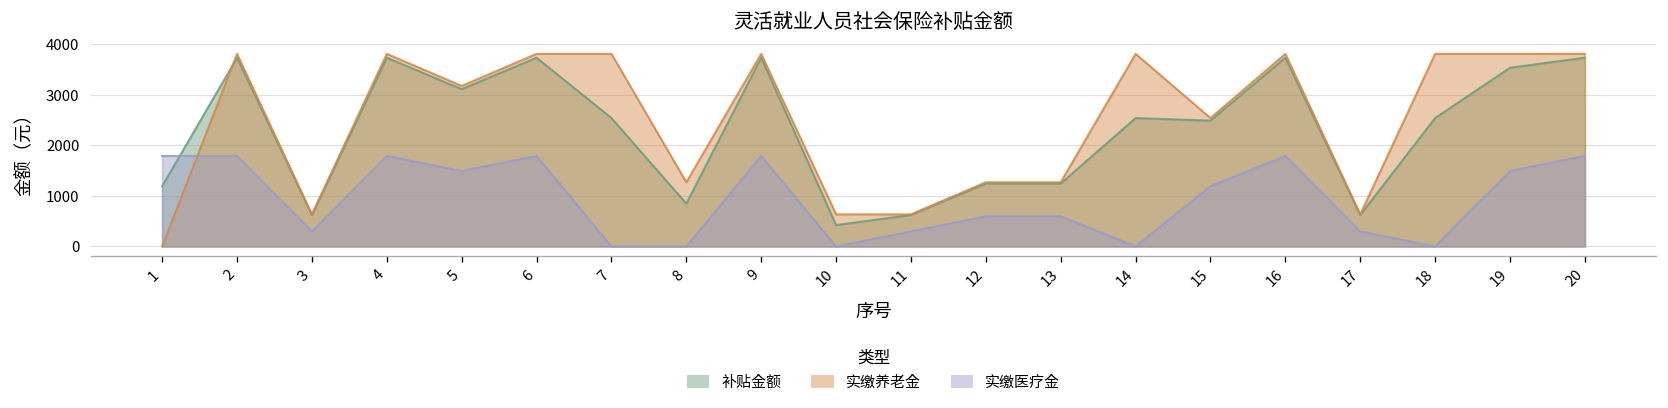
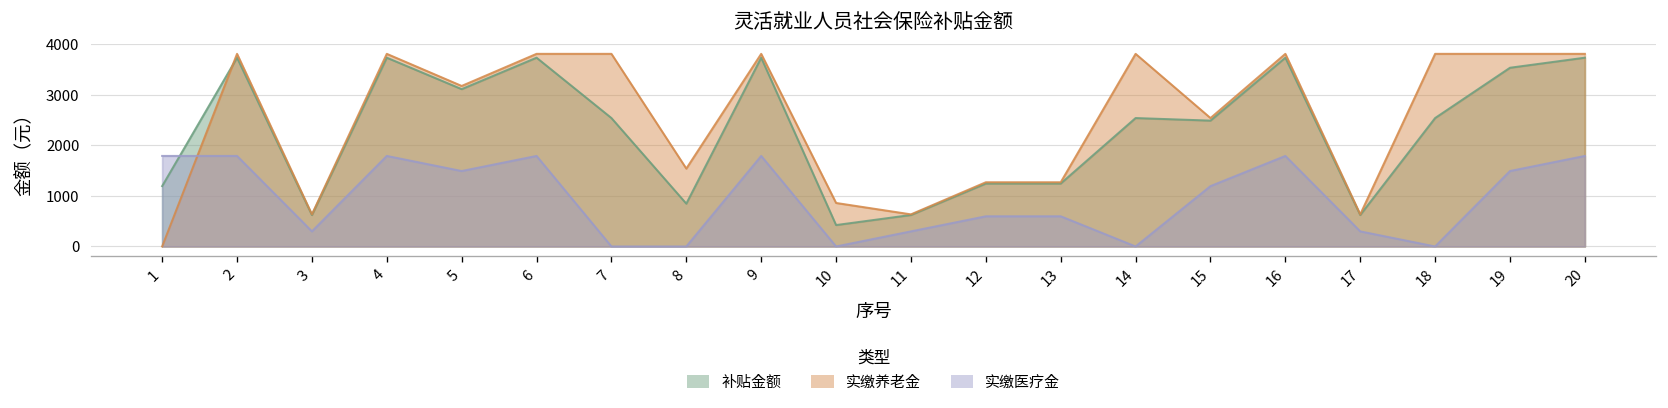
  {
    "实缴养老金": {
      "1": 0,
      "2": 3800,
      "4": 3800,
      "5": 3200,
      "6": 3800,
      "7": 3800,
-     "8": 1300,
+     "8": 1500,
      "9": 3800,
-     "10": 600,
+     "10": 900,
      "14": 3800,
      "16": 3800,
      "18": 3800,
      "19": 3800,
      "20": 3800
    }
  }
